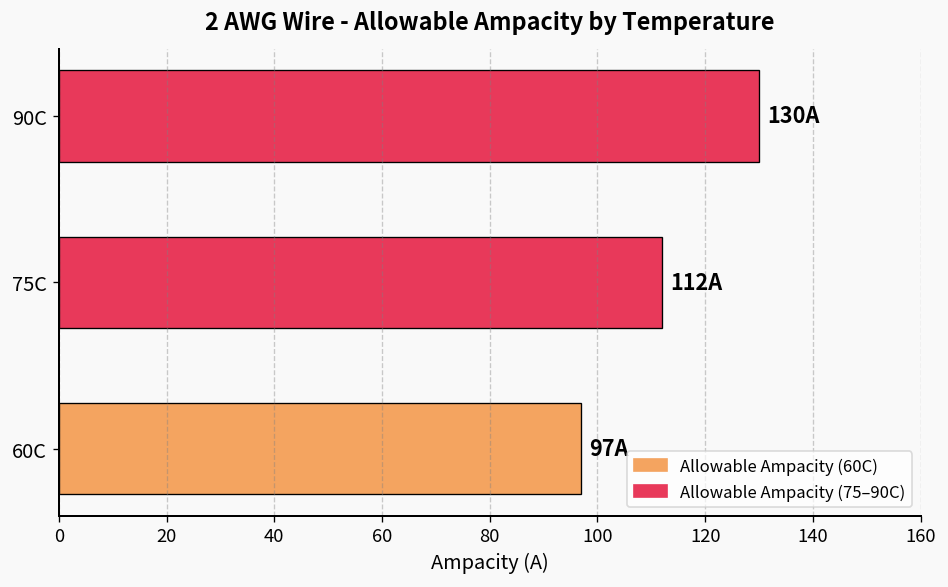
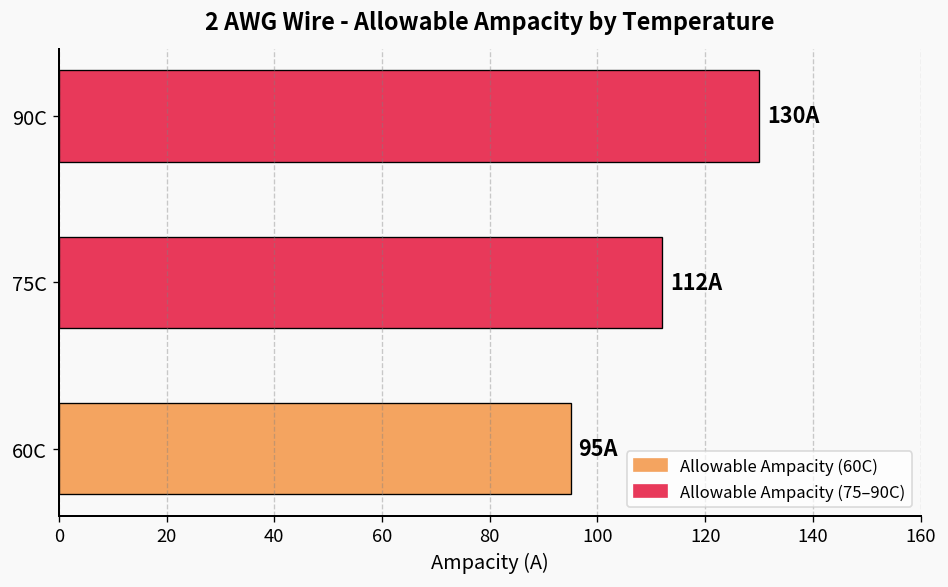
  {
    "90C": "130A",
    "75C": "112A",
-   "60C": "97A"
+   "60C": "95A"
  }
